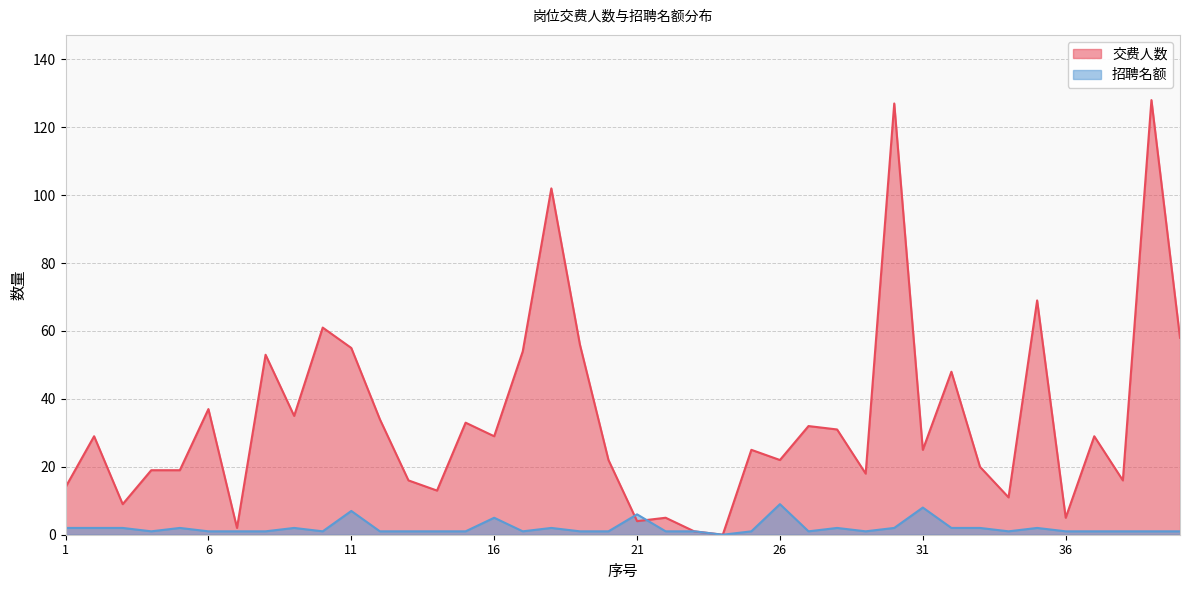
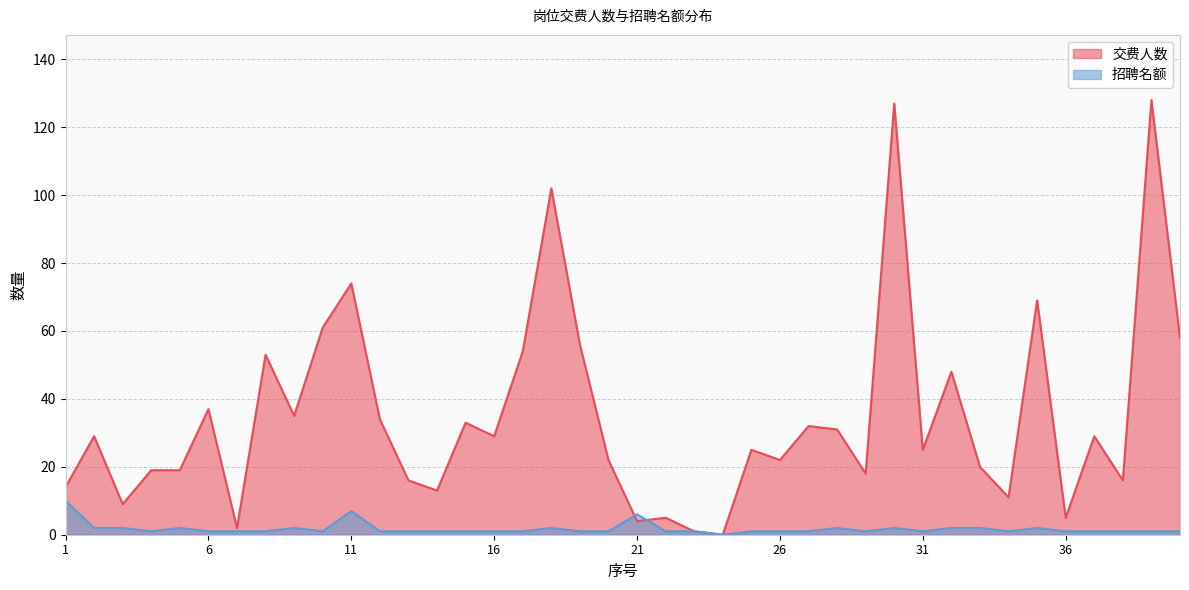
  {
    "交费人数": {
      "1": 14,
      "6": 37,
-     "11": 55,
+     "11": 74,
      "16": 29,
      "21": 4,
      "26": 22,
      "31": 25,
      "36": 5
    },
    "招聘名额": {
-     "1": 2,
+     "1": 10,
      "6": 1,
      "11": 7,
-     "16": 5,
+     "16": 1,
      "21": 6,
-     "26": 9,
-     "31": 8,
+     "26": 1,
+     "31": 1,
      "36": 1
    }
  }
